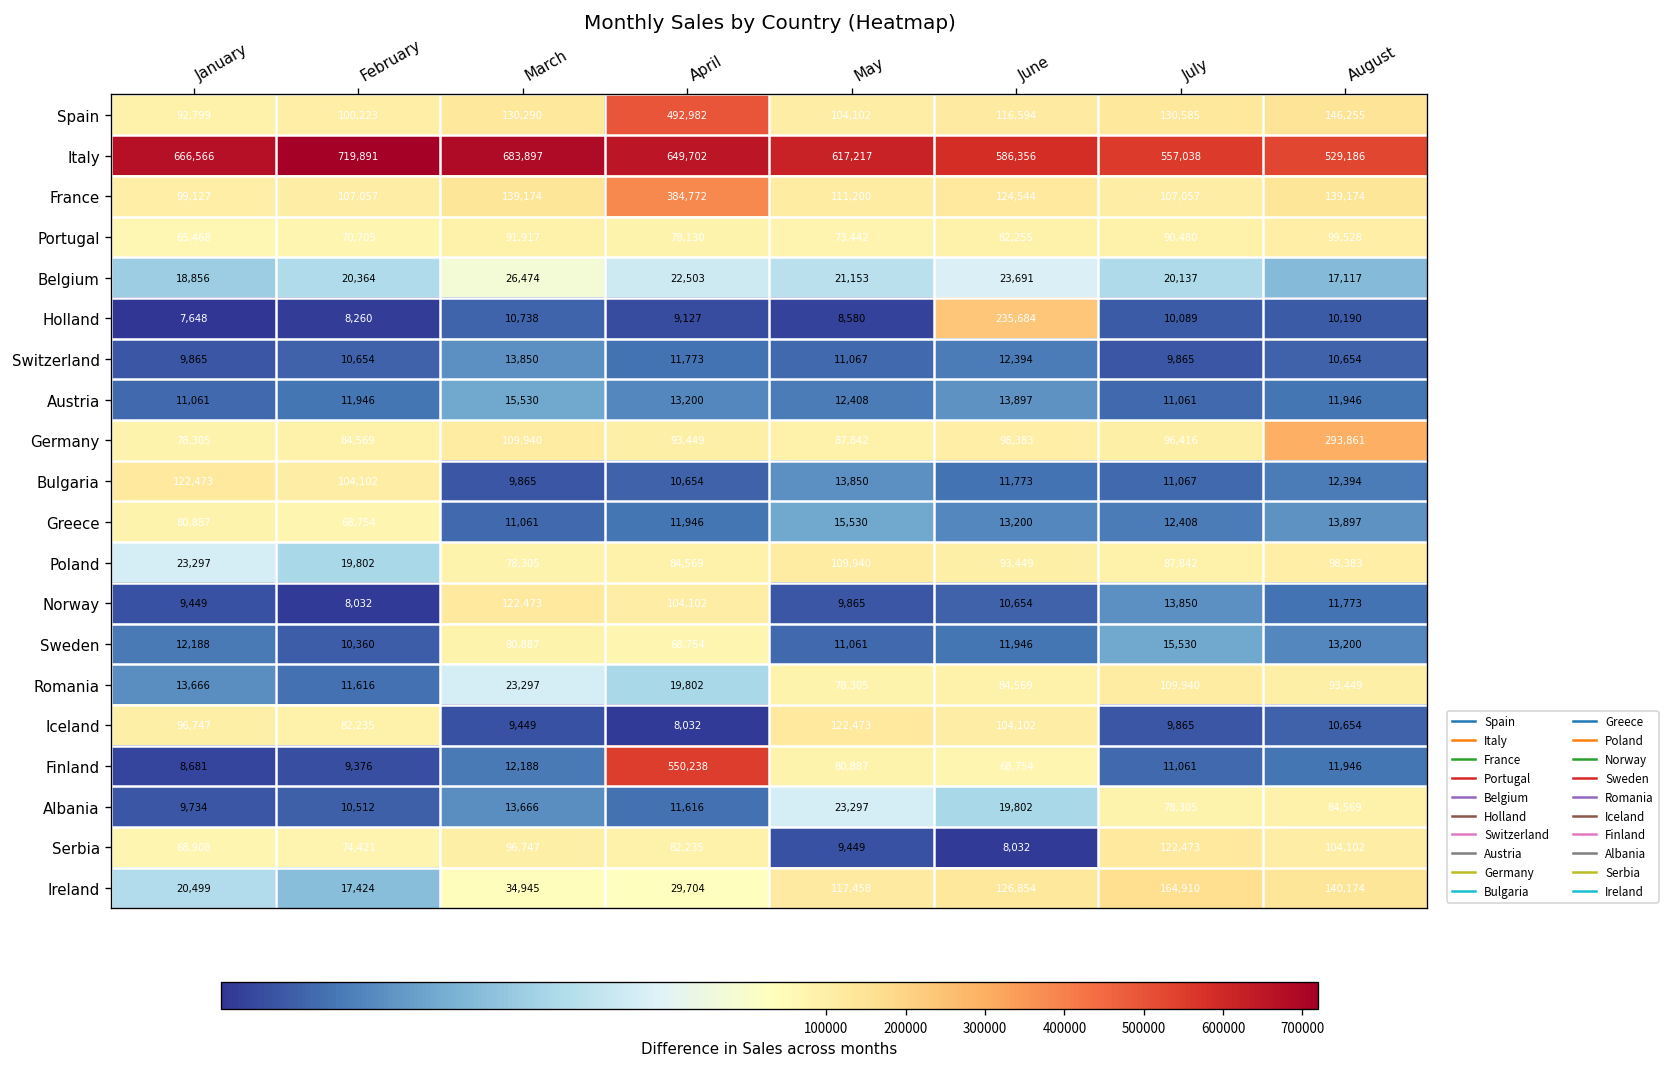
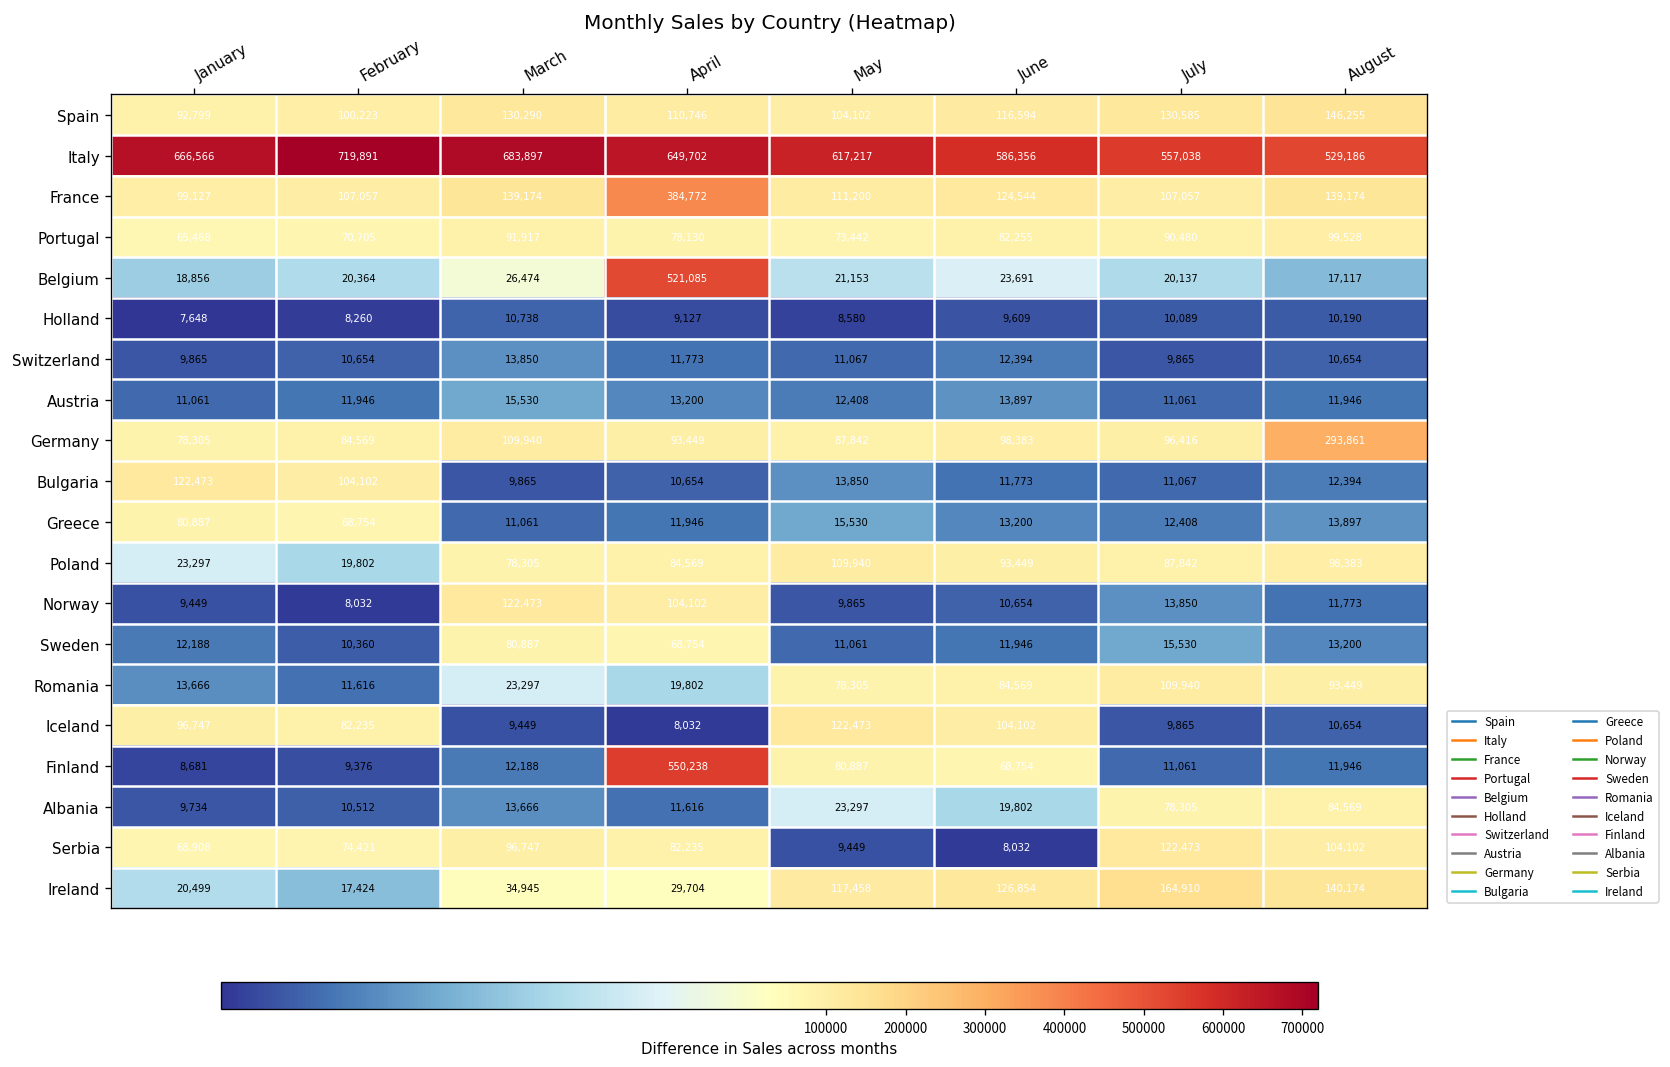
  {
    "Spain": {
      "January": "92,799",
      "February": "100,223",
      "March": "130,290",
-     "April": "492,982",
+     "April": "110,746",
      "May": "104,102",
      "June": "116,594",
      "July": "130,585",
      "August": "146,255"
    },
    "Italy": {
      "January": "666,566",
      "February": "719,891",
      "March": "683,897",
      "April": "649,702",
      "May": "617,217",
      "June": "586,356",
      "July": "557,038",
      "August": "529,186"
    },
    "France": {
      "January": "99,127",
      "February": "107,057",
      "March": "139,174",
      "April": "384,772",
      "May": "111,200",
      "June": "124,544",
      "July": "107,057",
      "August": "139,174"
    },
    "Portugal": {
      "January": "65,468",
      "February": "70,705",
      "March": "91,917",
      "April": "78,130",
      "May": "73,442",
      "June": "82,255",
      "July": "90,480",
      "August": "99,528"
    },
    "Belgium": {
      "January": "18,856",
      "February": "20,364",
      "March": "26,474",
-     "April": "22,503",
+     "April": "521,085",
      "May": "21,153",
      "June": "23,691",
      "July": "20,137",
      "August": "17,117"
    },
    "Holland": {
      "January": "7,648",
      "February": "8,260",
      "March": "10,738",
      "April": "9,127",
      "May": "8,580",
-     "June": "235,684",
+     "June": "9,609",
      "July": "10,089",
      "August": "10,190"
    },
    "Switzerland": {
      "January": "9,865",
      "February": "10,654",
      "March": "13,850",
      "April": "11,773",
      "May": "11,067",
      "June": "12,394",
      "July": "9,865",
      "August": "10,654"
    },
    "Austria": {
      "January": "11,061",
      "February": "11,946",
      "March": "15,530",
      "April": "13,200",
      "May": "12,408",
      "June": "13,897",
      "July": "11,061",
      "August": "11,946"
    },
    "Germany": {
      "January": "78,305",
      "February": "84,569",
      "March": "109,940",
      "April": "93,449",
      "May": "87,842",
      "June": "98,383",
      "July": "96,416",
      "August": "293,861"
    },
    "Bulgaria": {
      "January": "122,473",
      "February": "104,102",
      "March": "9,865",
      "April": "10,654",
      "May": "13,850",
      "June": "11,773",
      "July": "11,067",
      "August": "12,394"
    },
    "Greece": {
      "January": "80,887",
      "February": "68,754",
      "March": "11,061",
      "April": "11,946",
      "May": "15,530",
      "June": "13,200",
      "July": "12,408",
      "August": "13,897"
    },
    "Poland": {
      "January": "23,297",
      "February": "19,802",
      "March": "78,305",
      "April": "84,569",
      "May": "109,940",
      "June": "93,449",
      "July": "87,842",
      "August": "98,383"
    },
    "Norway": {
      "January": "9,449",
      "February": "8,032",
      "March": "122,473",
      "April": "104,102",
      "May": "9,865",
      "June": "10,654",
      "July": "13,850",
      "August": "11,773"
    },
    "Sweden": {
      "January": "12,188",
      "February": "10,360",
      "March": "80,887",
      "April": "68,754",
      "May": "11,061",
      "June": "11,946",
      "July": "15,530",
      "August": "13,200"
    },
    "Romania": {
      "January": "13,666",
      "February": "11,616",
      "March": "23,297",
      "April": "19,802",
      "May": "78,305",
      "June": "84,569",
      "July": "109,940",
      "August": "93,449"
    },
    "Iceland": {
      "January": "96,747",
      "February": "82,235",
      "March": "9,449",
      "April": "8,032",
      "May": "122,473",
      "June": "104,102",
      "July": "9,865",
      "August": "10,654"
    },
    "Finland": {
      "January": "8,681",
      "February": "9,376",
      "March": "12,188",
      "April": "550,238",
      "May": "80,887",
      "June": "68,754",
      "July": "11,061",
      "August": "11,946"
    },
    "Albania": {
      "January": "9,734",
      "February": "10,512",
      "March": "13,666",
      "April": "11,616",
      "May": "23,297",
      "June": "19,802",
      "July": "78,305",
      "August": "84,569"
    },
    "Serbia": {
      "January": "68,908",
      "February": "74,421",
      "March": "96,747",
      "April": "82,235",
      "May": "9,449",
      "June": "8,032",
      "July": "122,473",
      "August": "104,102"
    },
    "Ireland": {
      "January": "20,499",
      "February": "17,424",
      "March": "34,945",
      "April": "29,704",
      "May": "117,458",
      "June": "126,854",
      "July": "164,910",
      "August": "140,174"
    }
  }
